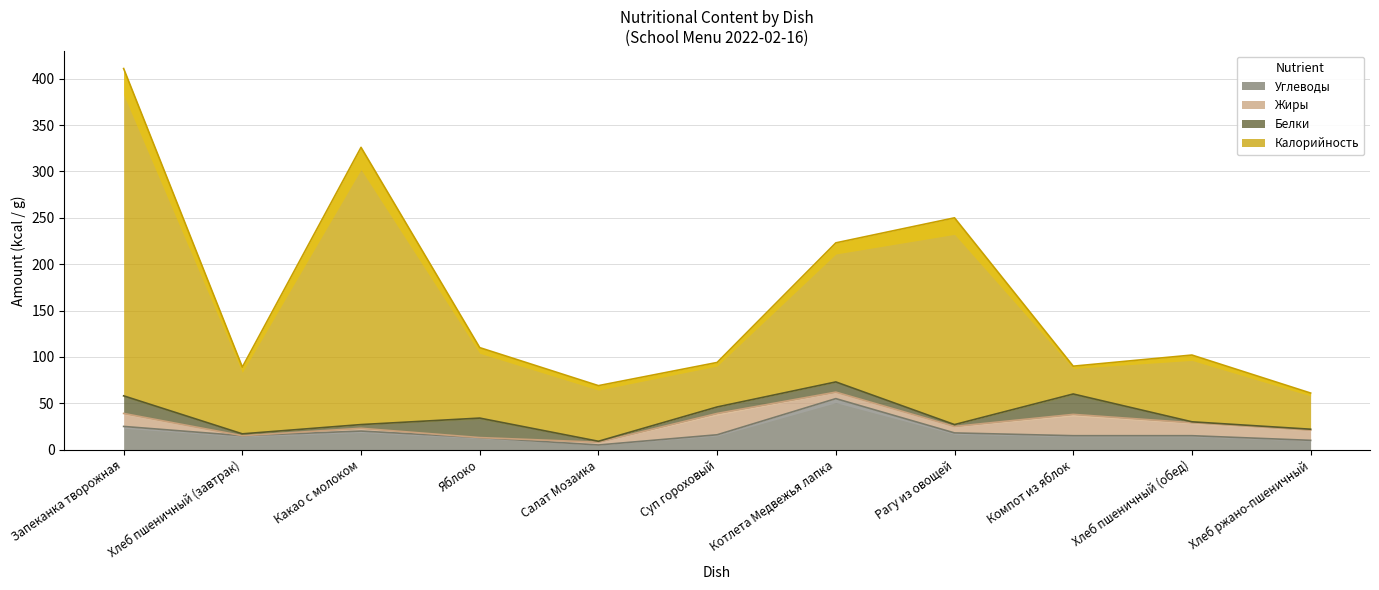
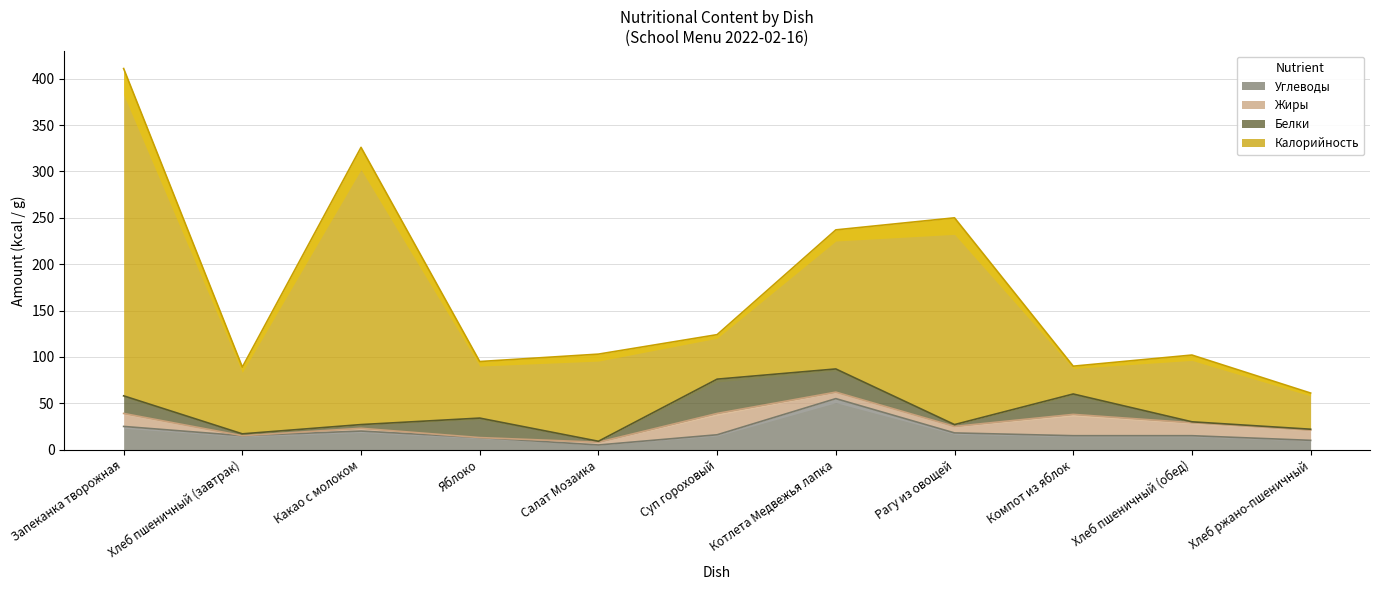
  {
    "Углеводы": {
      "Запеканка творожная": 30,
      "Какао с молоком": 20,
      "Салат Мозаика": 10,
      "Суп гороховый": 20,
      "Котлета Медвежья лапка": 60,
      "Рагу из овощей": 20,
      "Компот из яблок": 20,
      "Хлеб пшеничный (обед)": 20,
      "Хлеб ржано-пшеничный": 10
    },
    "Жиры": {
      "Запеканка творожная": 10,
      "Какао с молоком": 0,
      "Суп гороховый": 20,
      "Котлета Медвежья лапка": 10,
      "Компот из яблок": 20
    },
    "Белки": {
      "Запеканка творожная": 20,
      "Какао с молоком": 0,
      "Яблоко": 20,
-     "Суп гороховый": 10,
-     "Котлета Медвежья лапка": 10,
+     "Суп гороховый": 40,
+     "Котлета Медвежья лапка": 30,
      "Компот из яблок": 20
    },
    "Калорийность": {
      "Запеканка творожная": 350,
      "Хлеб пшеничный (завтрак)": 70,
      "Какао с молоком": 300,
-     "Яблоко": 80,
-     "Салат Мозаика": 60,
+     "Яблоко": 60,
+     "Салат Мозаика": 90,
      "Суп гороховый": 50,
      "Котлета Медвежья лапка": 150,
      "Рагу из овощей": 220,
      "Компот из яблок": 30,
      "Хлеб пшеничный (обед)": 70,
      "Хлеб ржано-пшеничный": 40
    }
  }
